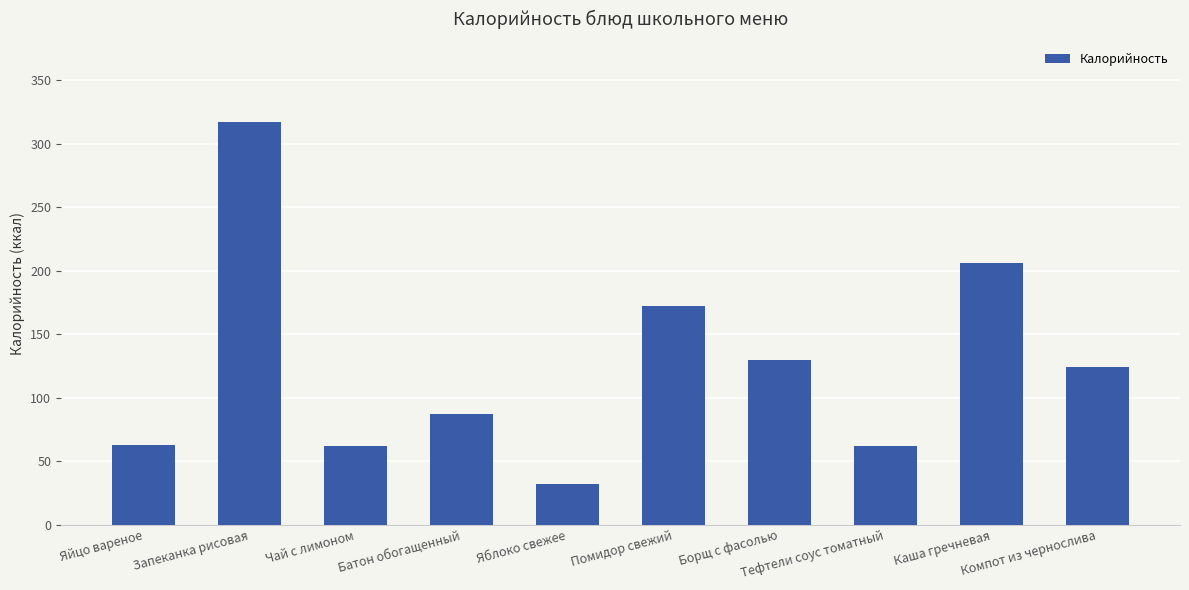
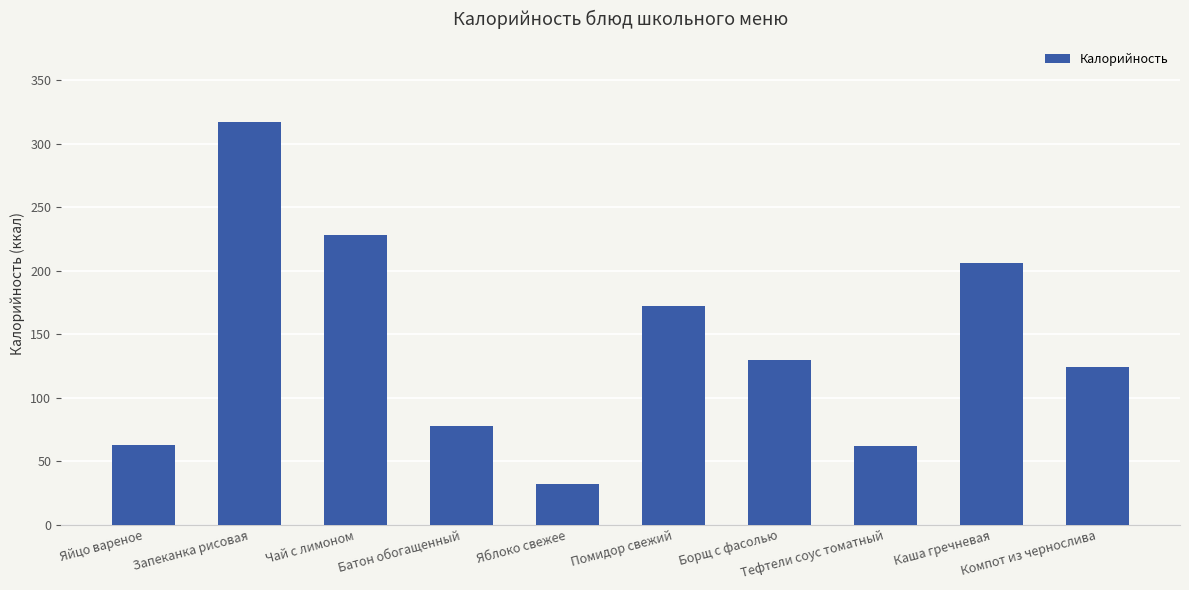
  {
    "Яйцо вареное": 63,
    "Запеканка рисовая": 317,
-   "Чай с лимоном": 62,
-   "Батон обогащенный": 87,
+   "Чай с лимоном": 228,
+   "Батон обогащенный": 78,
    "Яблоко свежее": 32,
    "Помидор свежий": 172,
    "Борщ с фасолью": 130,
    "Тефтели соус томатный": 62,
    "Каша гречневая": 206,
    "Компот из чернослива": 124
  }
